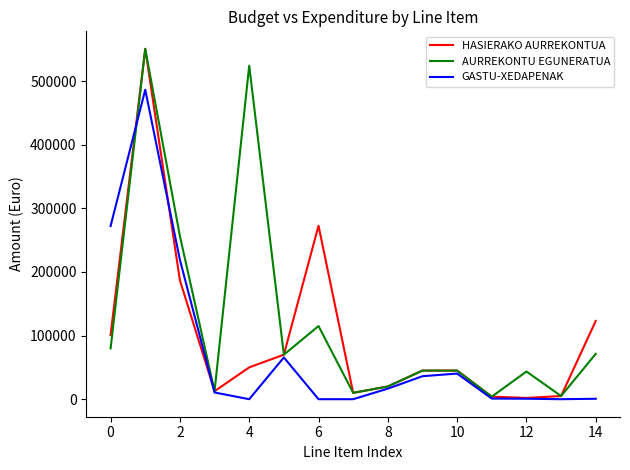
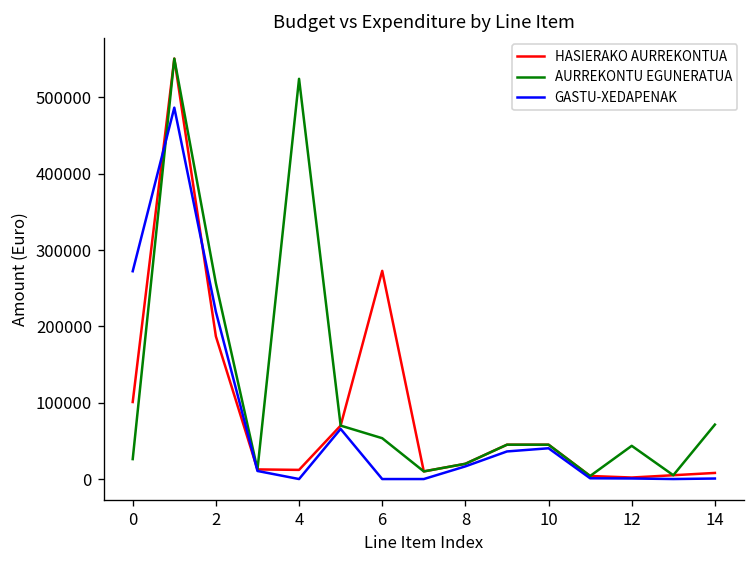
  {
    "HASIERAKO AURREKONTUA": {
      "0": 100000,
      "2": 190000,
-     "4": 50000,
+     "4": 10000,
      "6": 270000,
-     "14": 120000
+     "14": 10000
    },
    "AURREKONTU EGUNERATUA": {
-     "0": 80000,
+     "0": 30000,
      "2": 260000,
      "4": 520000,
-     "6": 120000,
+     "6": 50000,
      "12": 40000,
      "14": 70000
    },
    "GASTU-XEDAPENAK": {
      "0": 270000,
      "2": 220000,
      "4": 0,
      "6": 0,
      "10": 40000,
      "14": 0
    }
  }
